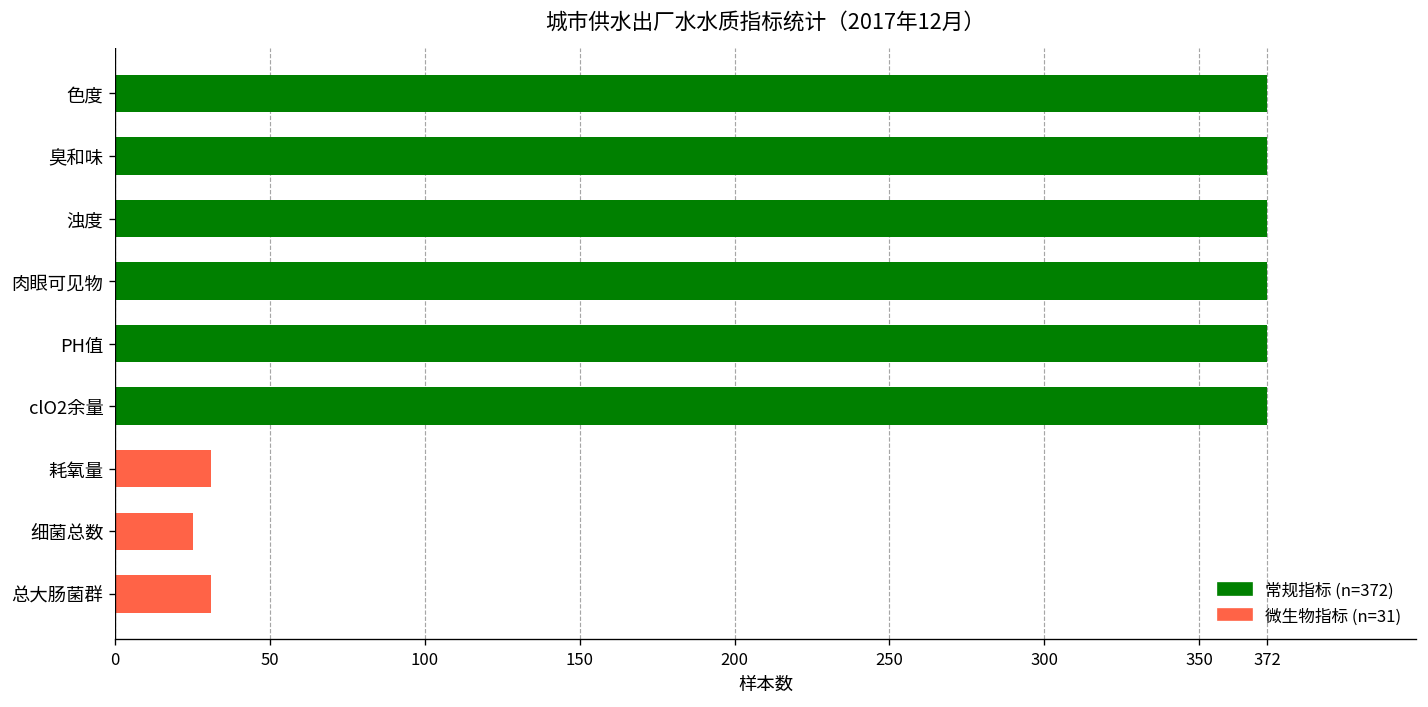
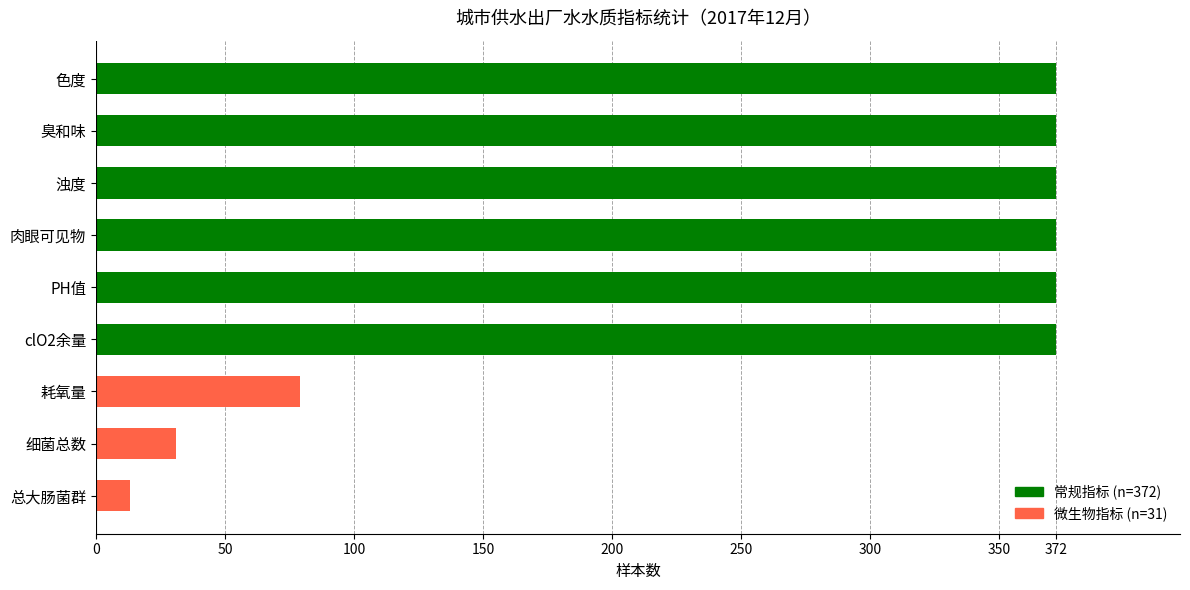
  {
    "色度": 372,
    "臭和味": 372,
    "浊度": 372,
    "肉眼可见物": 372,
    "PH值": 372,
    "clO2余量": 372,
-   "耗氧量": 31,
-   "细菌总数": 25,
-   "总大肠菌群": 31
+   "耗氧量": 79,
+   "细菌总数": 31,
+   "总大肠菌群": 13
  }
